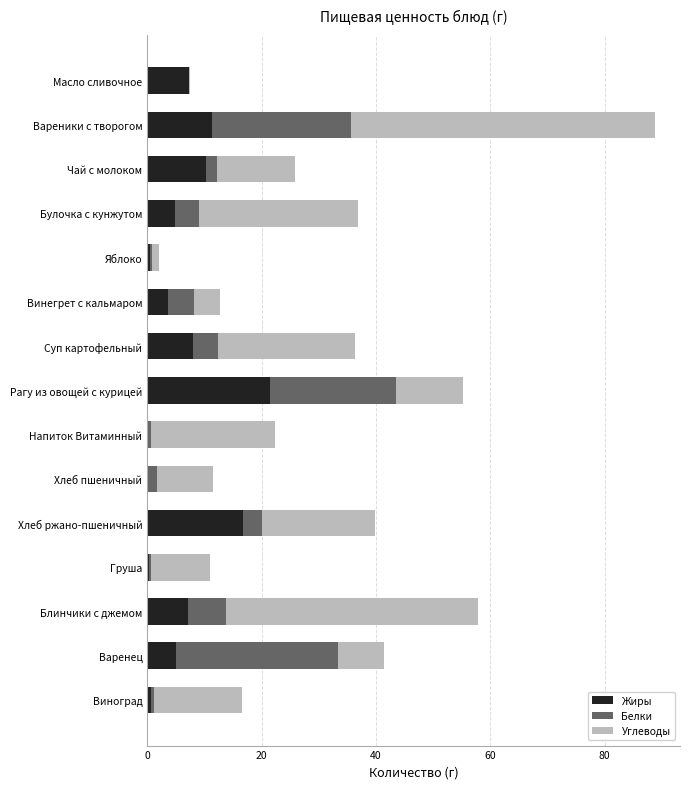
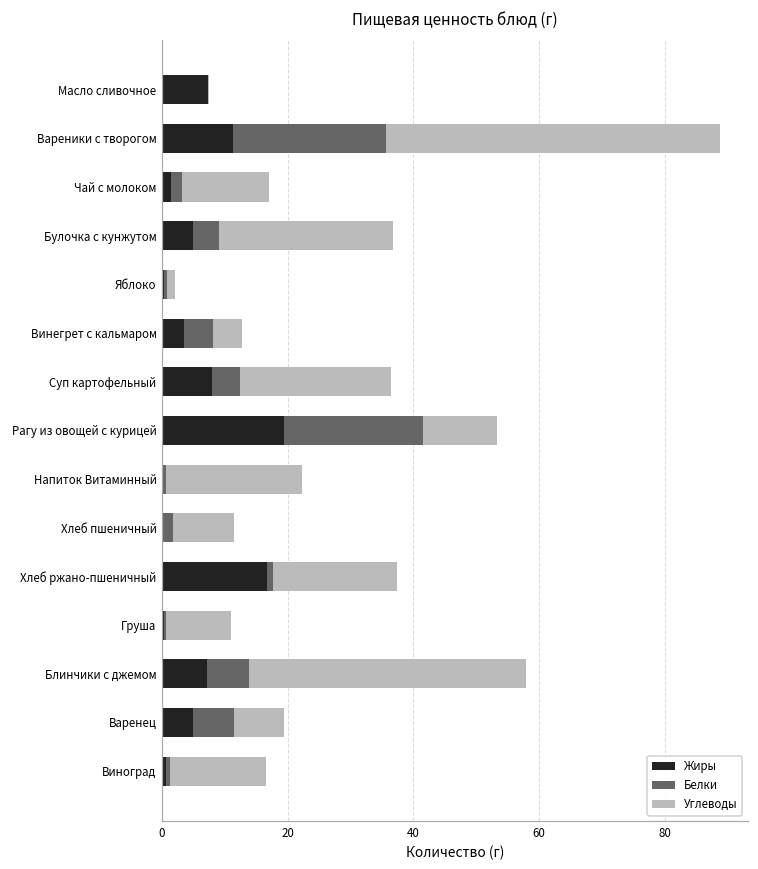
  {
    "Жиры": {
      "Масло сливочное": 7,
      "Вареники с творогом": 11,
-     "Чай с молоком": 10,
+     "Чай с молоком": 1,
      "Булочка с кунжутом": 5,
      "Винегрет с кальмаром": 4,
      "Суп картофельный": 8,
-     "Рагу из овощей с курицей": 21,
+     "Рагу из овощей с курицей": 19,
      "Хлеб ржано-пшеничный": 17,
      "Блинчики с джемом": 7,
      "Варенец": 5,
      "Виноград": 1
    },
    "Белки": {
      "Вареники с творогом": 24,
      "Чай с молоком": 2,
      "Булочка с кунжутом": 4,
      "Винегрет с кальмаром": 5,
      "Суп картофельный": 4,
      "Рагу из овощей с курицей": 22,
      "Напиток Витаминный": 0,
      "Хлеб пшеничный": 2,
-     "Хлеб ржано-пшеничный": 3,
+     "Хлеб ржано-пшеничный": 1,
      "Блинчики с джемом": 7,
-     "Варенец": 28,
+     "Варенец": 6,
      "Виноград": 1
    },
    "Углеводы": {
      "Вареники с творогом": 53,
      "Чай с молоком": 14,
      "Булочка с кунжутом": 28,
      "Яблоко": 1,
      "Винегрет с кальмаром": 5,
      "Суп картофельный": 24,
      "Рагу из овощей с курицей": 12,
      "Напиток Витаминный": 22,
      "Хлеб пшеничный": 10,
      "Хлеб ржано-пшеничный": 20,
      "Груша": 10,
      "Блинчики с джемом": 44,
      "Варенец": 8,
      "Виноград": 15
    }
  }
